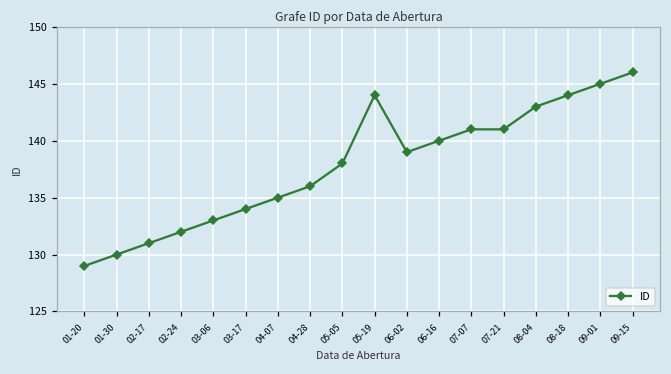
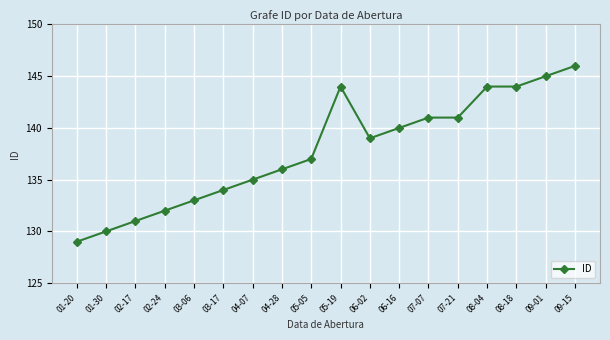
  {
    "01-20": 129,
    "01-30": 130,
    "02-17": 131,
    "02-24": 132,
    "03-06": 133,
    "03-17": 134,
    "04-07": 135,
    "04-28": 136,
-   "05-05": 138,
+   "05-05": 137,
    "05-19": 144,
    "06-02": 139,
    "06-16": 140,
    "07-07": 141,
    "07-21": 141,
-   "08-04": 143,
+   "08-04": 144,
    "08-18": 144,
    "09-01": 145,
    "09-15": 146
  }
